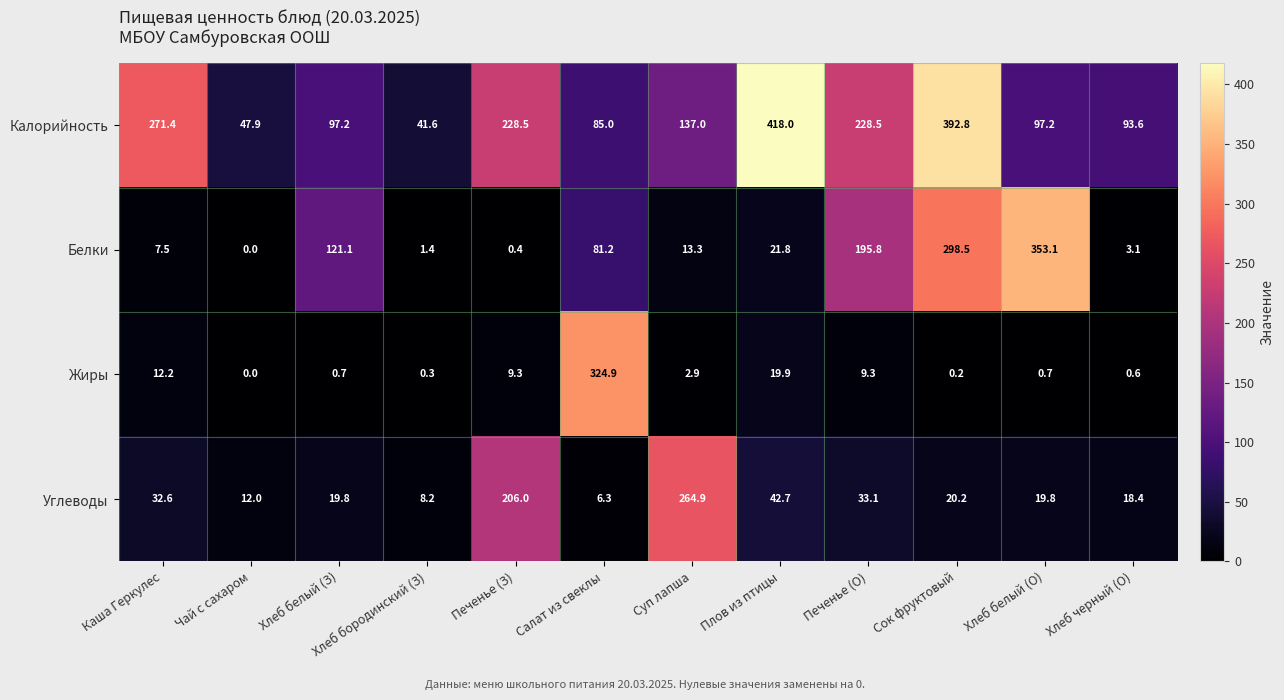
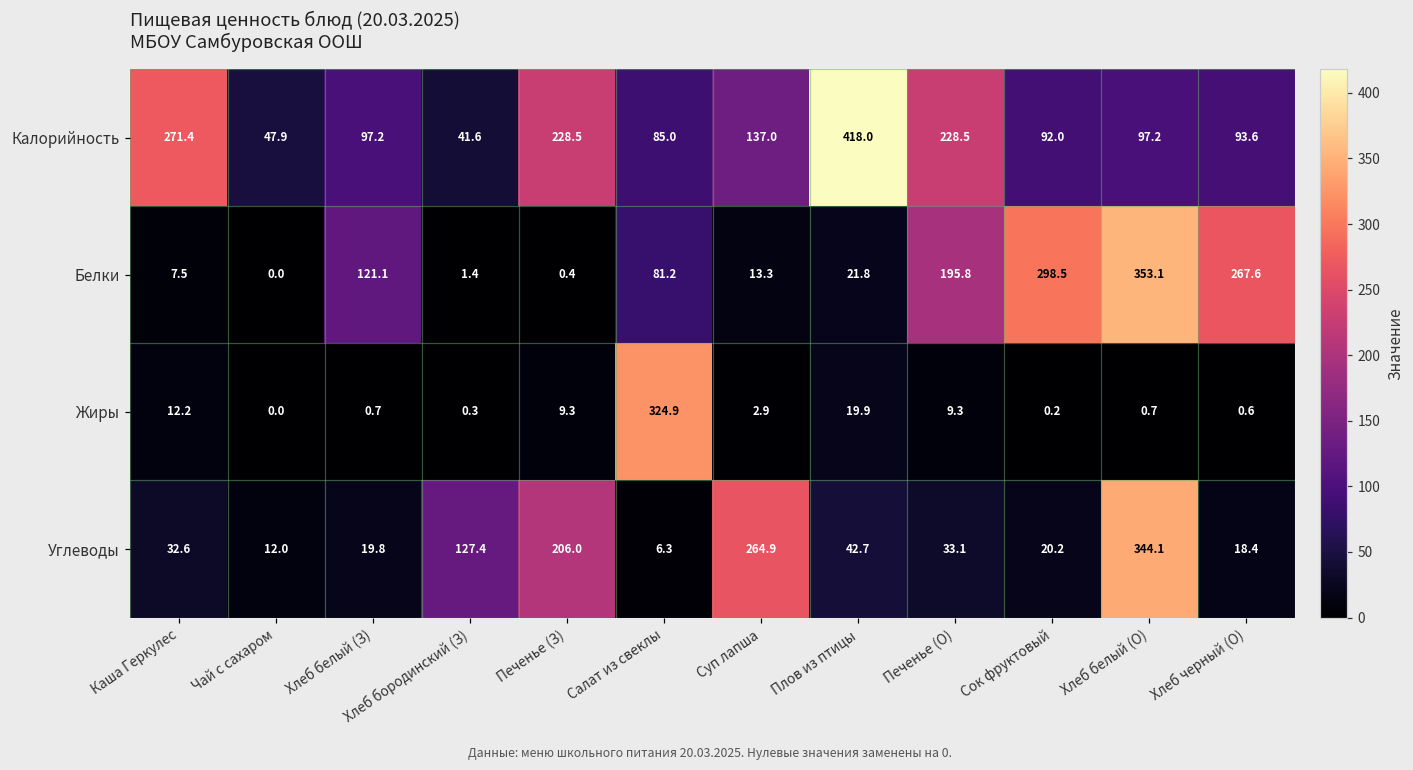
  {
    "Калорийность": {
      "Каша Геркулес": 271.4,
      "Чай с сахаром": 47.9,
      "Хлеб белый (З)": 97.2,
      "Хлеб бородинский (З)": 41.6,
      "Печенье (З)": 228.5,
      "Салат из свеклы": 85.0,
      "Суп лапша": 137.0,
      "Плов из птицы": 418.0,
      "Печенье (О)": 228.5,
-     "Сок фруктовый": 392.8,
+     "Сок фруктовый": 92.0,
      "Хлеб белый (О)": 97.2,
      "Хлеб черный (О)": 93.6
    },
    "Белки": {
      "Каша Геркулес": 7.5,
      "Чай с сахаром": 0.0,
      "Хлеб белый (З)": 121.1,
      "Хлеб бородинский (З)": 1.4,
      "Печенье (З)": 0.4,
      "Салат из свеклы": 81.2,
      "Суп лапша": 13.3,
      "Плов из птицы": 21.8,
      "Печенье (О)": 195.8,
      "Сок фруктовый": 298.5,
      "Хлеб белый (О)": 353.1,
-     "Хлеб черный (О)": 3.1
+     "Хлеб черный (О)": 267.6
    },
    "Жиры": {
      "Каша Геркулес": 12.2,
      "Чай с сахаром": 0.0,
      "Хлеб белый (З)": 0.7,
      "Хлеб бородинский (З)": 0.3,
      "Печенье (З)": 9.3,
      "Салат из свеклы": 324.9,
      "Суп лапша": 2.9,
      "Плов из птицы": 19.9,
      "Печенье (О)": 9.3,
      "Сок фруктовый": 0.2,
      "Хлеб белый (О)": 0.7,
      "Хлеб черный (О)": 0.6
    },
    "Углеводы": {
      "Каша Геркулес": 32.6,
      "Чай с сахаром": 12.0,
      "Хлеб белый (З)": 19.8,
-     "Хлеб бородинский (З)": 8.2,
+     "Хлеб бородинский (З)": 127.4,
      "Печенье (З)": 206.0,
      "Салат из свеклы": 6.3,
      "Суп лапша": 264.9,
      "Плов из птицы": 42.7,
      "Печенье (О)": 33.1,
      "Сок фруктовый": 20.2,
-     "Хлеб белый (О)": 19.8,
+     "Хлеб белый (О)": 344.1,
      "Хлеб черный (О)": 18.4
    }
  }
